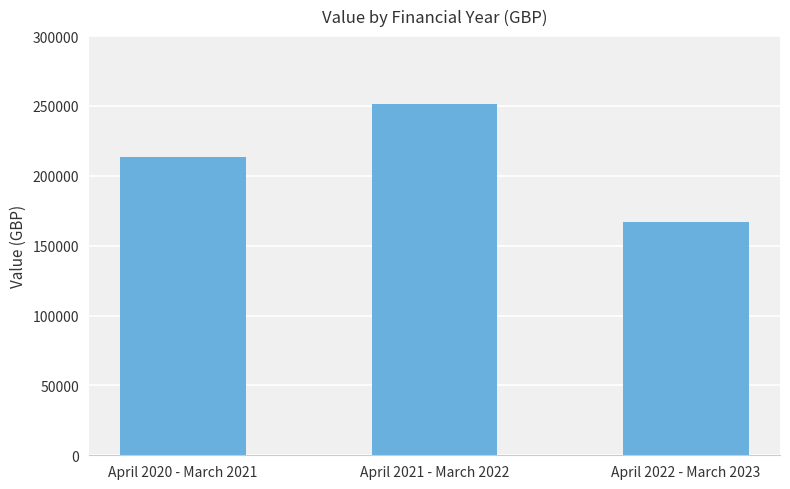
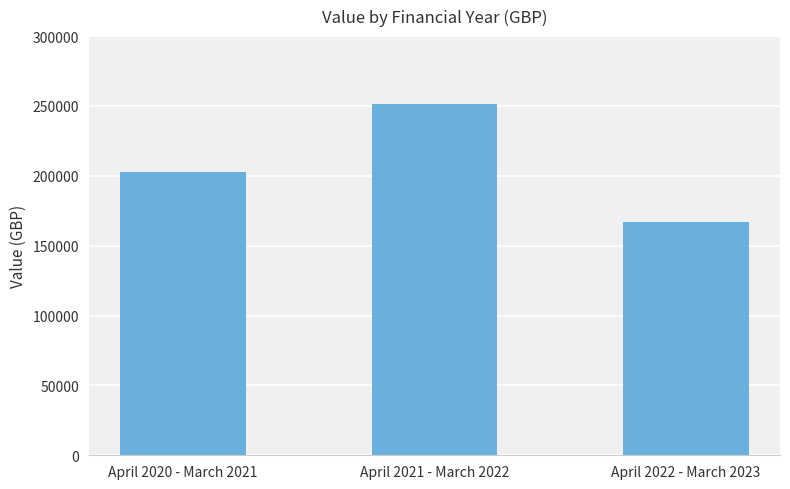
  {
-   "April 2020 - March 2021": 213000,
+   "April 2020 - March 2021": 203000,
    "April 2021 - March 2022": 251000,
    "April 2022 - March 2023": 167000
  }
